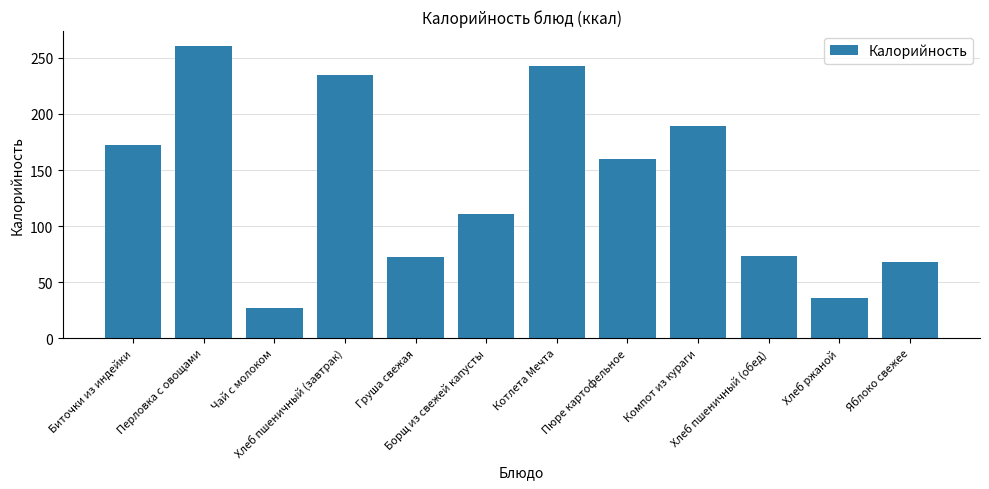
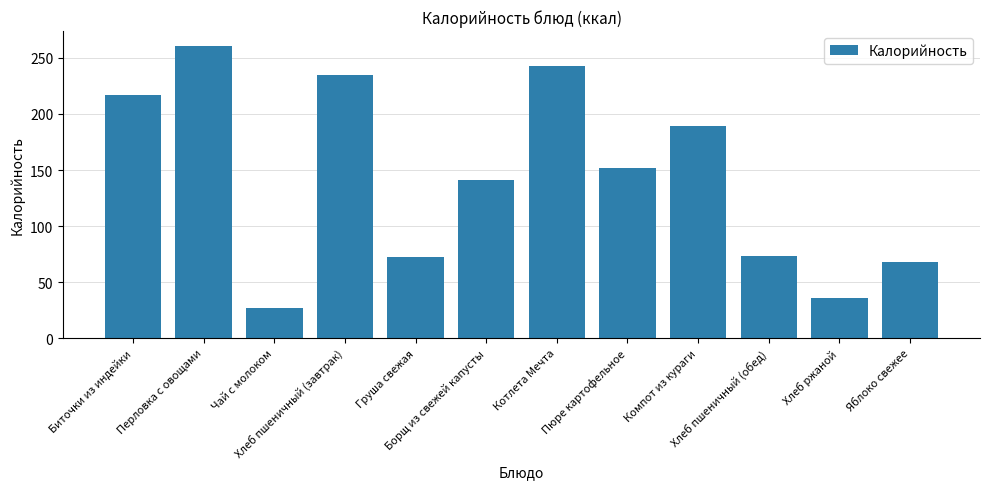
  {
-   "Биточки из индейки": 172,
+   "Биточки из индейки": 217,
    "Перловка с овощами": 261,
    "Чай с молоком": 27,
    "Хлеб пшеничный (завтрак)": 235,
    "Груша свежая": 72,
-   "Борщ из свежей капусты": 111,
+   "Борщ из свежей капусты": 141,
    "Котлета Мечта": 243,
-   "Пюре картофельное": 160,
+   "Пюре картофельное": 152,
    "Компот из кураги": 190,
    "Хлеб пшеничный (обед)": 73,
    "Хлеб ржаной": 36,
    "Яблоко свежее": 68
  }
